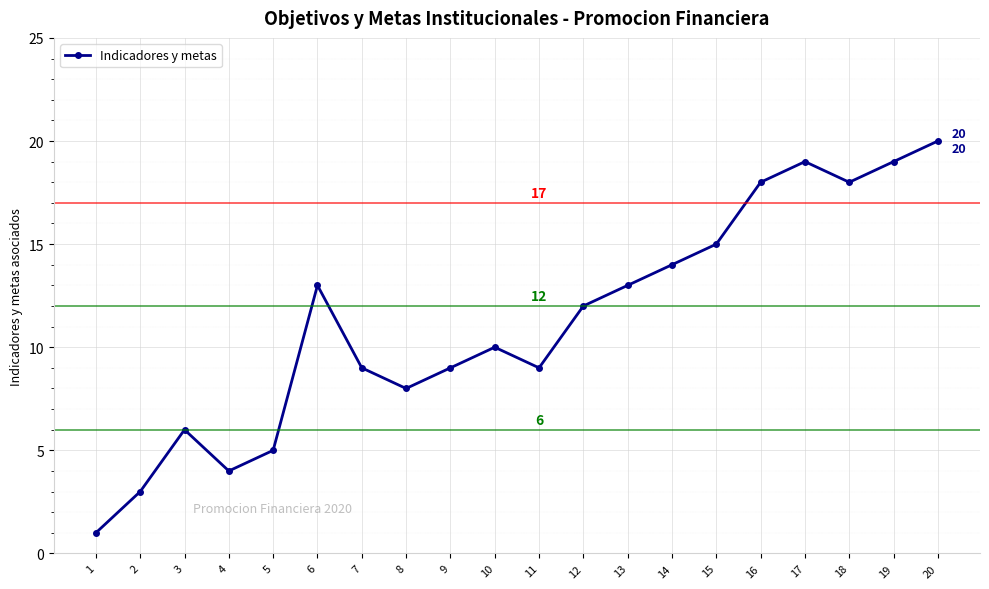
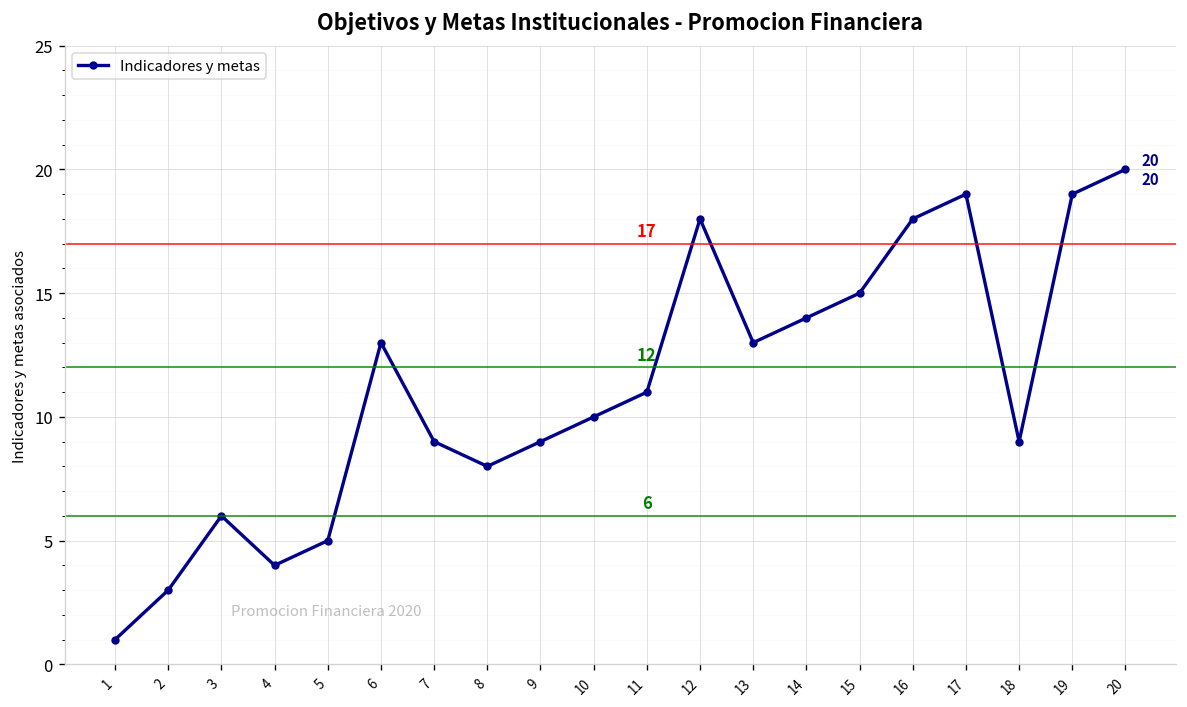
  {
    "1": 1,
    "2": 3,
    "3": 6,
    "4": 4,
    "5": 5,
    "6": 13,
    "7": 9,
    "8": 8,
    "9": 9,
    "10": 10,
-   "11": 9,
-   "12": 12,
+   "11": 11,
+   "12": 18,
    "13": 13,
    "14": 14,
    "15": 15,
    "16": 18,
    "17": 19,
-   "18": 18,
+   "18": 9,
    "19": 19
  }
